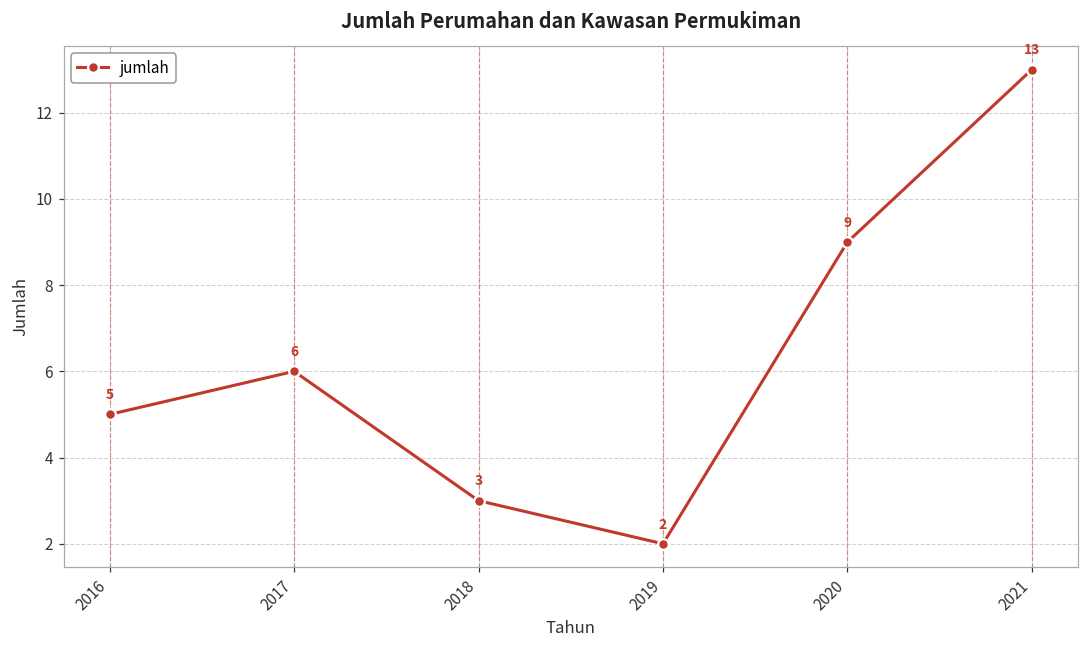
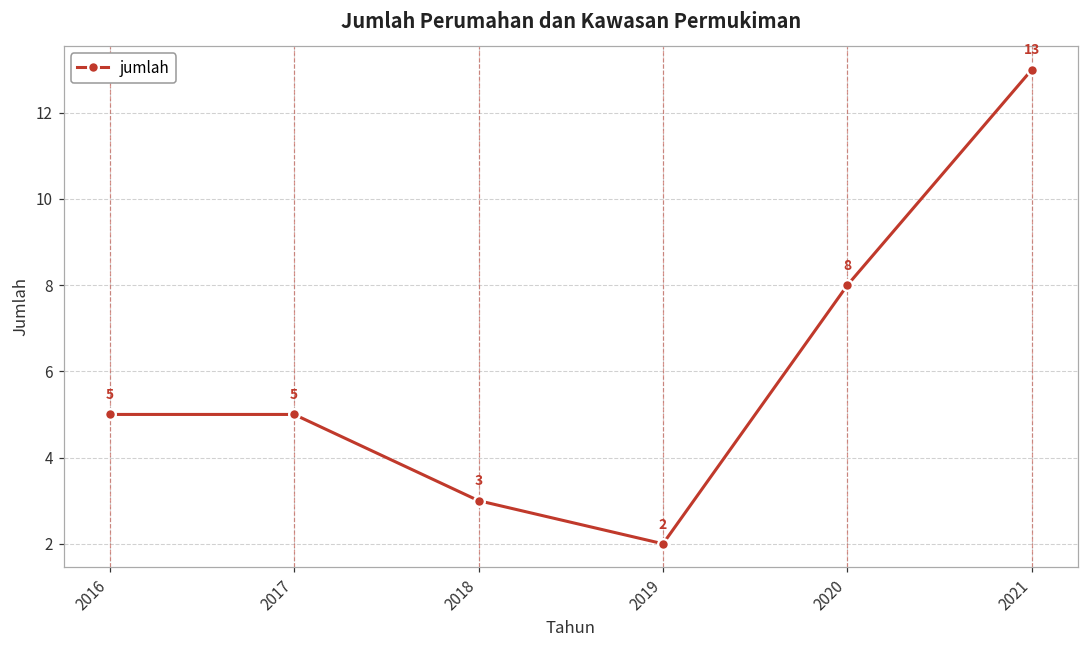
  {
    "2016": 5,
-   "2017": 6,
+   "2017": 5,
    "2018": 3,
    "2019": 2,
-   "2020": 9,
+   "2020": 8,
    "2021": 13
  }
